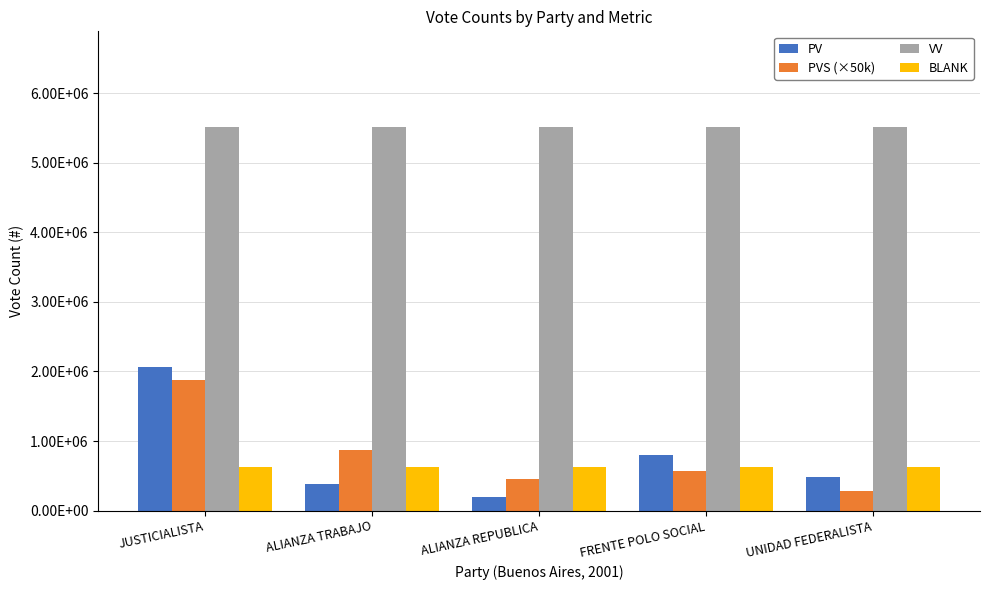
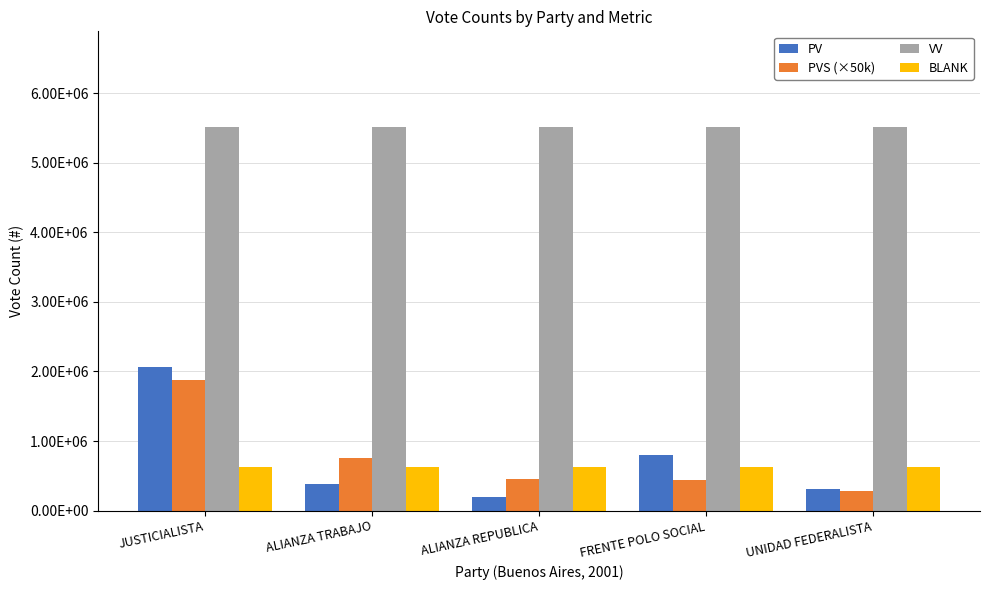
  {
    "PV": {
      "JUSTICIALISTA": 2100000,
      "ALIANZA TRABAJO": 400000,
      "ALIANZA REPUBLICA": 200000,
      "FRENTE POLO SOCIAL": 800000,
-     "UNIDAD FEDERALISTA": 500000
+     "UNIDAD FEDERALISTA": 300000
    },
    "PVS (×50k)": {
      "JUSTICIALISTA": 1900000,
-     "ALIANZA TRABAJO": 900000,
+     "ALIANZA TRABAJO": 800000,
      "ALIANZA REPUBLICA": 400000,
-     "FRENTE POLO SOCIAL": 600000,
+     "FRENTE POLO SOCIAL": 400000,
      "UNIDAD FEDERALISTA": 300000
    },
    "VV": {
      "JUSTICIALISTA": 5500000,
      "ALIANZA TRABAJO": 5500000,
      "ALIANZA REPUBLICA": 5500000,
      "FRENTE POLO SOCIAL": 5500000,
      "UNIDAD FEDERALISTA": 5500000
    },
    "BLANK": {
      "JUSTICIALISTA": 600000,
      "ALIANZA TRABAJO": 600000,
      "ALIANZA REPUBLICA": 600000,
      "FRENTE POLO SOCIAL": 600000,
      "UNIDAD FEDERALISTA": 600000
    }
  }
